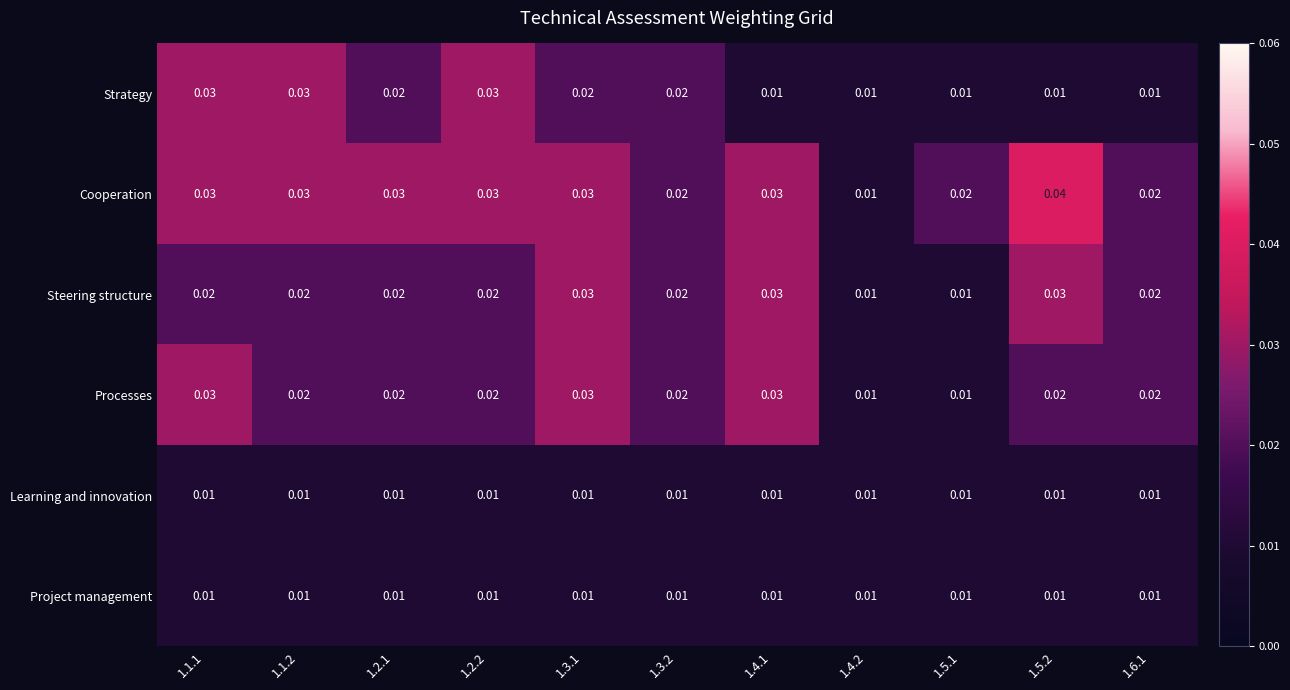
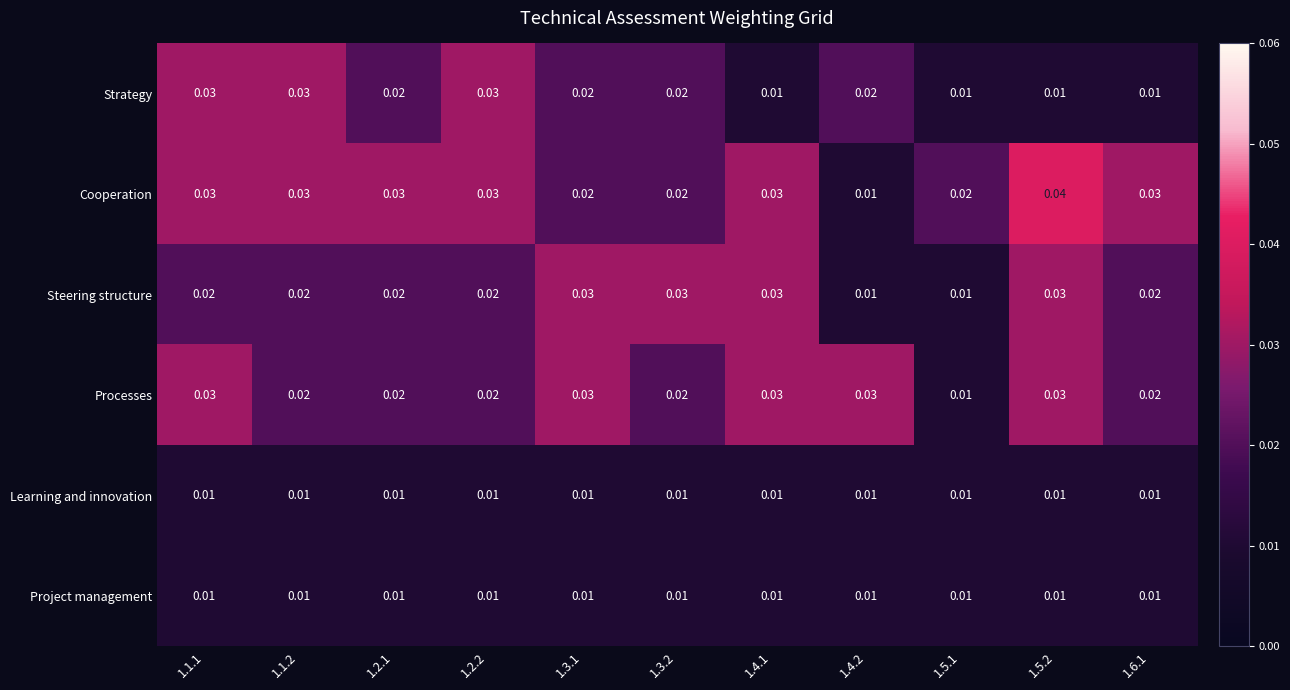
  {
    "Strategy": {
      "1.1.1": 0.03,
      "1.1.2": 0.03,
      "1.2.1": 0.02,
      "1.2.2": 0.03,
      "1.3.1": 0.02,
      "1.3.2": 0.02,
      "1.4.1": 0.01,
-     "1.4.2": 0.01,
+     "1.4.2": 0.02,
      "1.5.1": 0.01,
      "1.5.2": 0.01,
      "1.6.1": 0.01
    },
    "Cooperation": {
      "1.1.1": 0.03,
      "1.1.2": 0.03,
      "1.2.1": 0.03,
      "1.2.2": 0.03,
-     "1.3.1": 0.03,
+     "1.3.1": 0.02,
      "1.3.2": 0.02,
      "1.4.1": 0.03,
      "1.4.2": 0.01,
      "1.5.1": 0.02,
      "1.5.2": 0.04,
-     "1.6.1": 0.02
+     "1.6.1": 0.03
    },
    "Steering structure": {
      "1.1.1": 0.02,
      "1.1.2": 0.02,
      "1.2.1": 0.02,
      "1.2.2": 0.02,
      "1.3.1": 0.03,
-     "1.3.2": 0.02,
+     "1.3.2": 0.03,
      "1.4.1": 0.03,
      "1.4.2": 0.01,
      "1.5.1": 0.01,
      "1.5.2": 0.03,
      "1.6.1": 0.02
    },
    "Processes": {
      "1.1.1": 0.03,
      "1.1.2": 0.02,
      "1.2.1": 0.02,
      "1.2.2": 0.02,
      "1.3.1": 0.03,
      "1.3.2": 0.02,
      "1.4.1": 0.03,
-     "1.4.2": 0.01,
+     "1.4.2": 0.03,
      "1.5.1": 0.01,
-     "1.5.2": 0.02,
+     "1.5.2": 0.03,
      "1.6.1": 0.02
    },
    "Learning and innovation": {
      "1.1.1": 0.01,
      "1.1.2": 0.01,
      "1.2.1": 0.01,
      "1.2.2": 0.01,
      "1.3.1": 0.01,
      "1.3.2": 0.01,
      "1.4.1": 0.01,
      "1.4.2": 0.01,
      "1.5.1": 0.01,
      "1.5.2": 0.01,
      "1.6.1": 0.01
    },
    "Project management": {
      "1.1.1": 0.01,
      "1.1.2": 0.01,
      "1.2.1": 0.01,
      "1.2.2": 0.01,
      "1.3.1": 0.01,
      "1.3.2": 0.01,
      "1.4.1": 0.01,
      "1.4.2": 0.01,
      "1.5.1": 0.01,
      "1.5.2": 0.01,
      "1.6.1": 0.01
    }
  }
